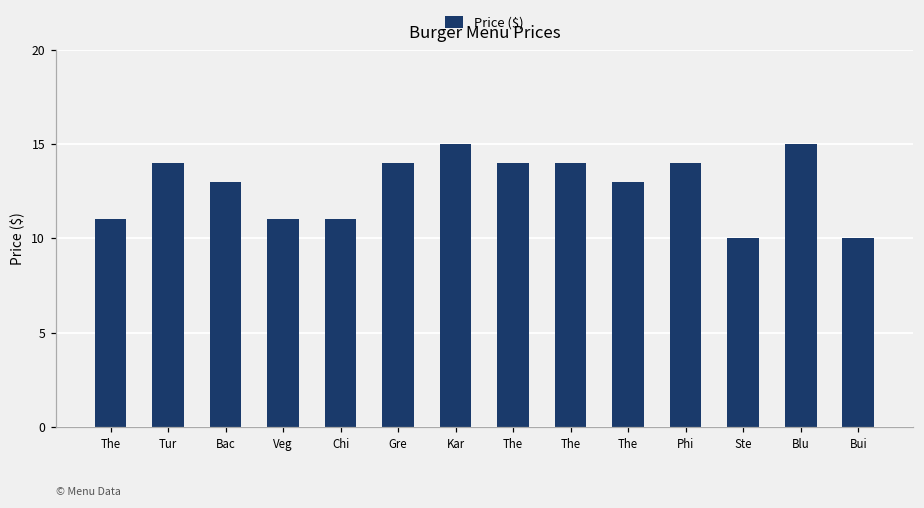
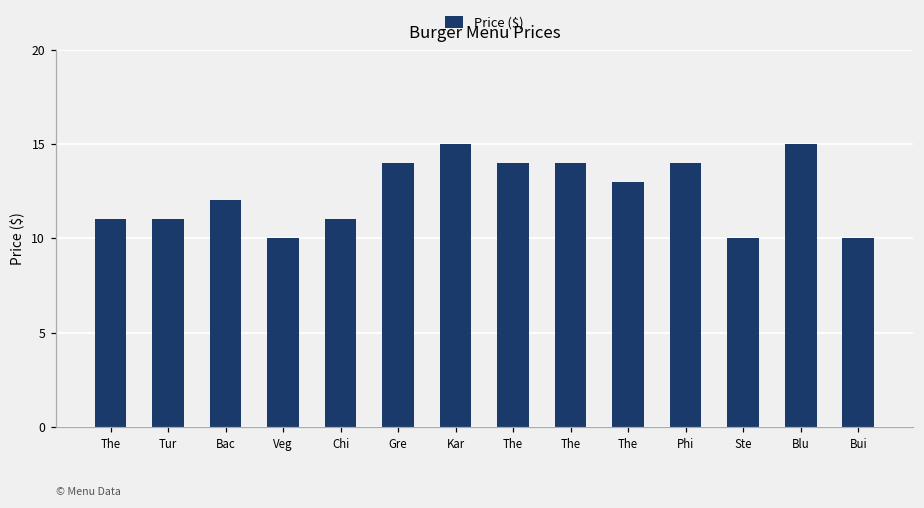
  {
-   "Tur": 14,
-   "Bac": 13,
-   "Veg": 11,
+   "Tur": 11,
+   "Bac": 12,
+   "Veg": 10,
    "Chi": 11,
    "Gre": 14,
    "Kar": 15,
    "Phi": 14,
    "Ste": 10,
    "Blu": 15,
    "Bui": 10
  }
